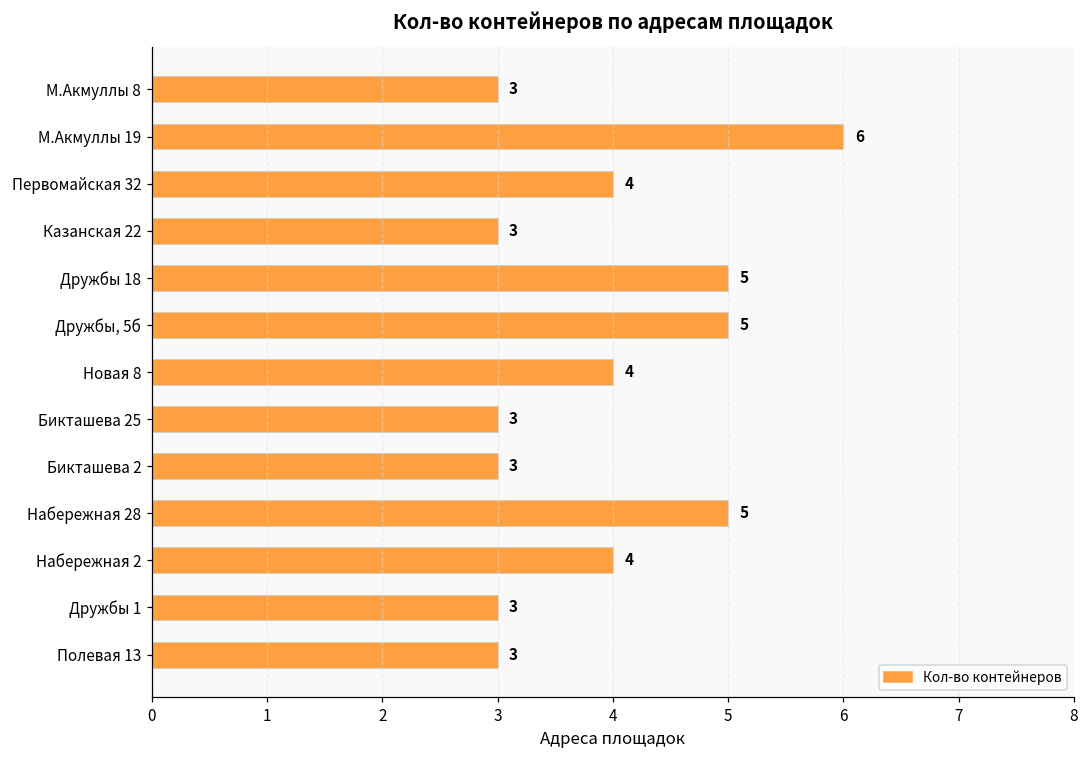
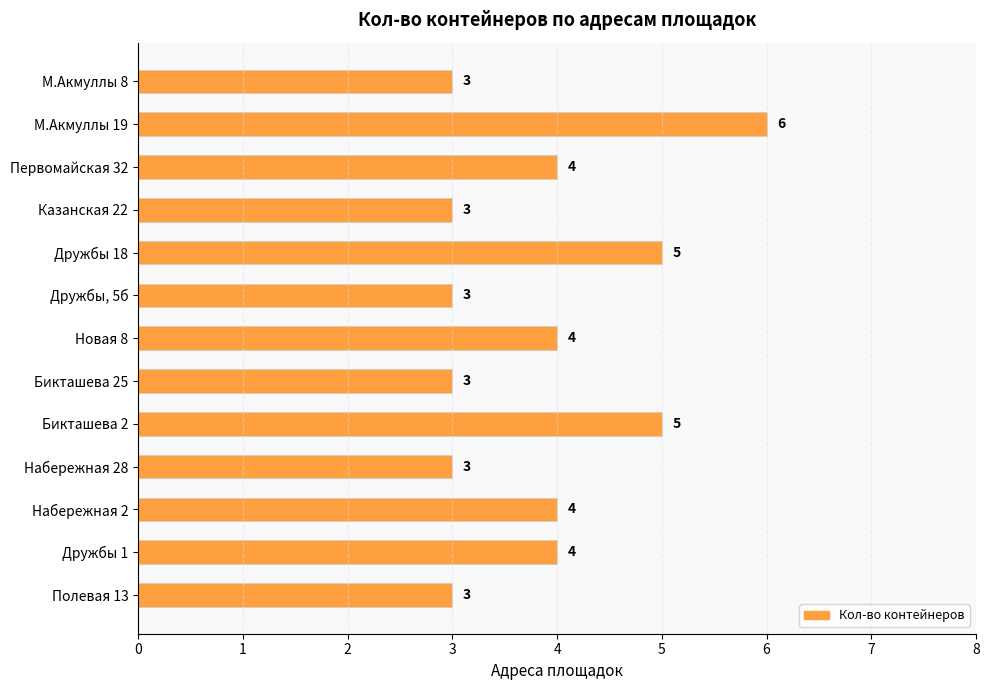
  {
    "М.Акмуллы 8": 3,
    "М.Акмуллы 19": 6,
    "Первомайская 32": 4,
    "Казанская 22": 3,
    "Дружбы 18": 5,
-   "Дружбы, 5б": 5,
+   "Дружбы, 5б": 3,
    "Новая 8": 4,
    "Бикташева 25": 3,
-   "Бикташева 2": 3,
-   "Набережная 28": 5,
+   "Бикташева 2": 5,
+   "Набережная 28": 3,
    "Набережная 2": 4,
-   "Дружбы 1": 3,
+   "Дружбы 1": 4,
    "Полевая 13": 3
  }
